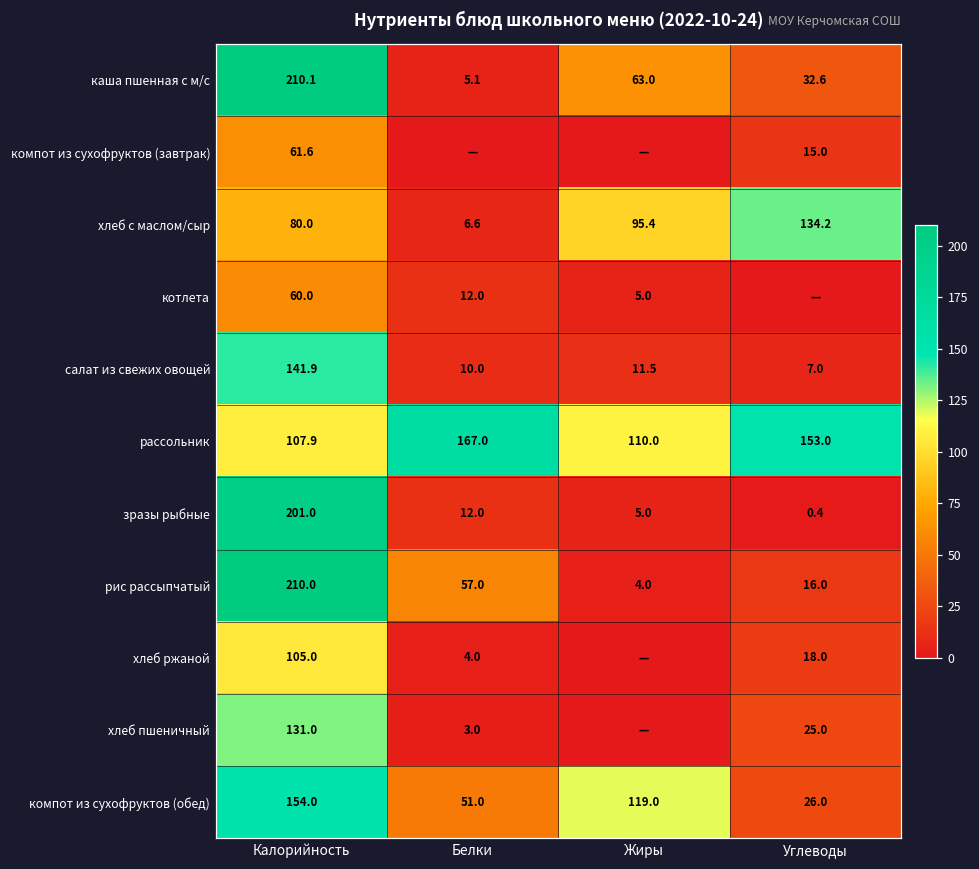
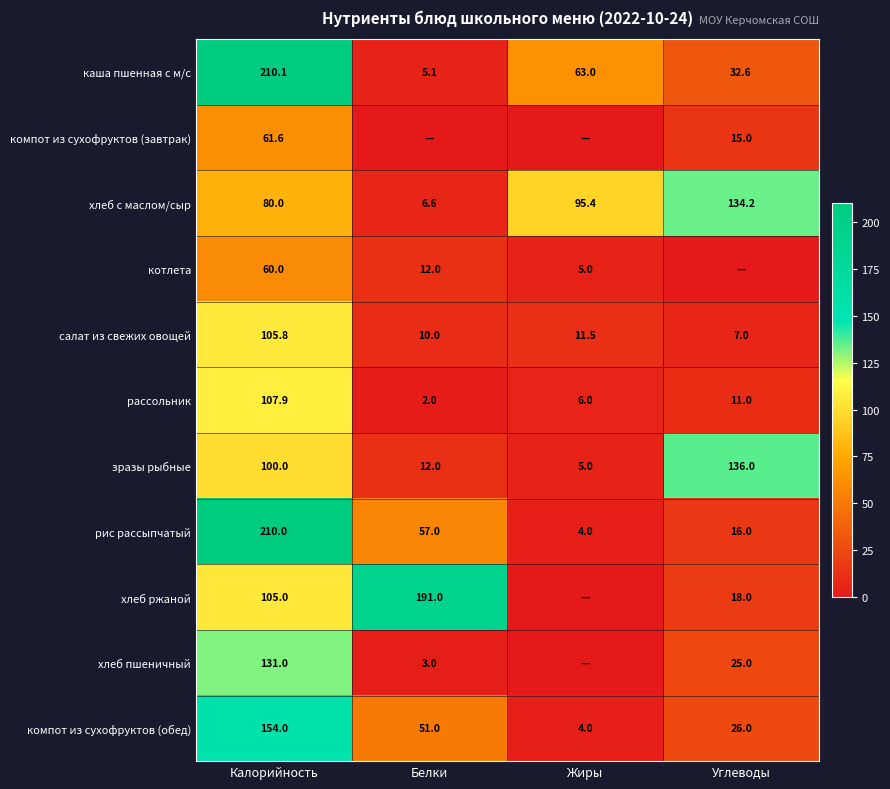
  {
    "каша пшенная с м/с": {
      "Калорийность": 210.1,
      "Белки": 5.1,
      "Жиры": 63.0,
      "Углеводы": 32.6
    },
    "компот из сухофруктов (завтрак)": {
      "Калорийность": 61.6,
      "Углеводы": 15.0
    },
    "хлеб с маслом/сыр": {
      "Калорийность": 80.0,
      "Белки": 6.6,
      "Жиры": 95.4,
      "Углеводы": 134.2
    },
    "котлета": {
      "Калорийность": 60.0,
      "Белки": 12.0,
      "Жиры": 5.0
    },
    "салат из свежих овощей": {
-     "Калорийность": 141.9,
+     "Калорийность": 105.8,
      "Белки": 10.0,
      "Жиры": 11.5,
      "Углеводы": 7.0
    },
    "рассольник": {
      "Калорийность": 107.9,
-     "Белки": 167.0,
-     "Жиры": 110.0,
-     "Углеводы": 153.0
+     "Белки": 2.0,
+     "Жиры": 6.0,
+     "Углеводы": 11.0
    },
    "зразы рыбные": {
-     "Калорийность": 201.0,
+     "Калорийность": 100.0,
      "Белки": 12.0,
      "Жиры": 5.0,
-     "Углеводы": 0.4
+     "Углеводы": 136.0
    },
    "рис рассыпчатый": {
      "Калорийность": 210.0,
      "Белки": 57.0,
      "Жиры": 4.0,
      "Углеводы": 16.0
    },
    "хлеб ржаной": {
      "Калорийность": 105.0,
-     "Белки": 4.0,
+     "Белки": 191.0,
      "Углеводы": 18.0
    },
    "хлеб пшеничный": {
      "Калорийность": 131.0,
      "Белки": 3.0,
      "Углеводы": 25.0
    },
    "компот из сухофруктов (обед)": {
      "Калорийность": 154.0,
      "Белки": 51.0,
-     "Жиры": 119.0,
+     "Жиры": 4.0,
      "Углеводы": 26.0
    }
  }
